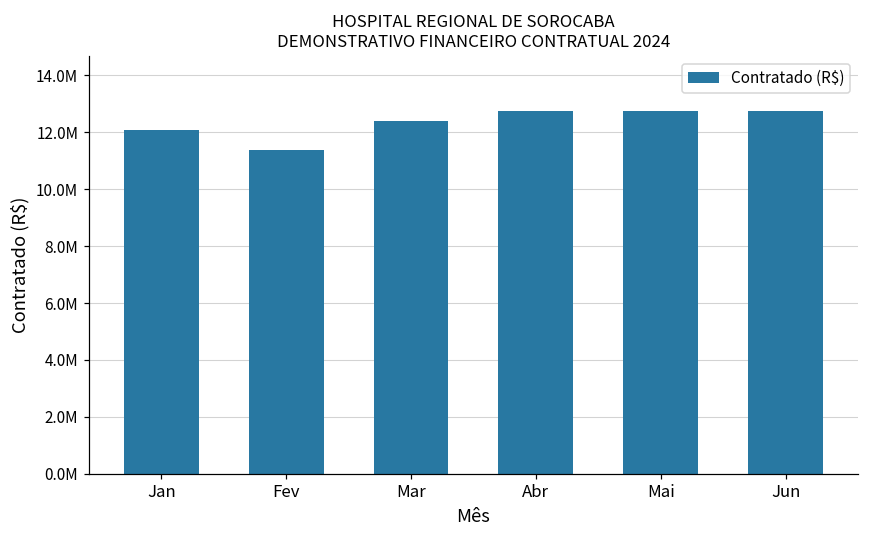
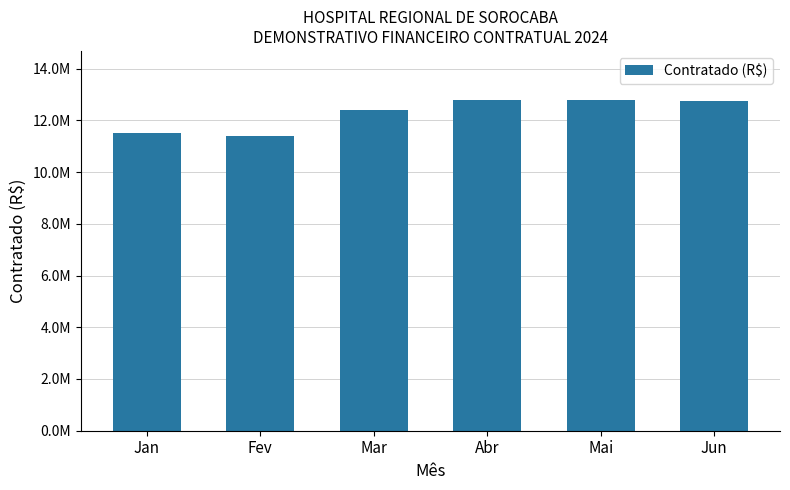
  {
-   "Jan": 12100000,
+   "Jan": 11500000,
    "Fev": 11400000,
    "Mar": 12400000,
    "Abr": 12800000,
    "Mai": 12800000,
    "Jun": 12800000
  }
